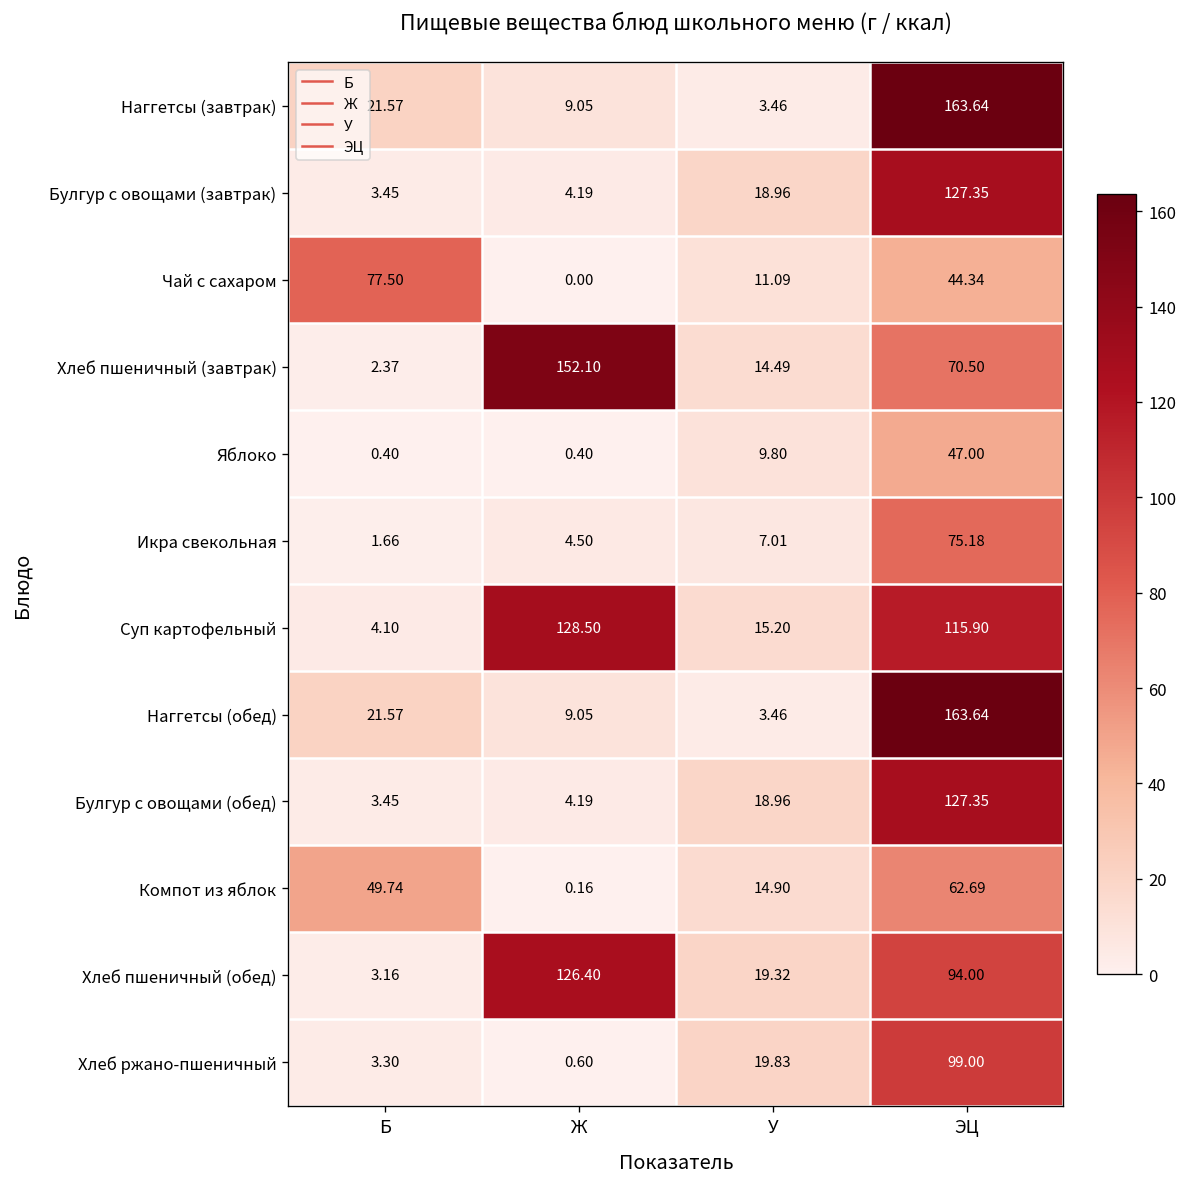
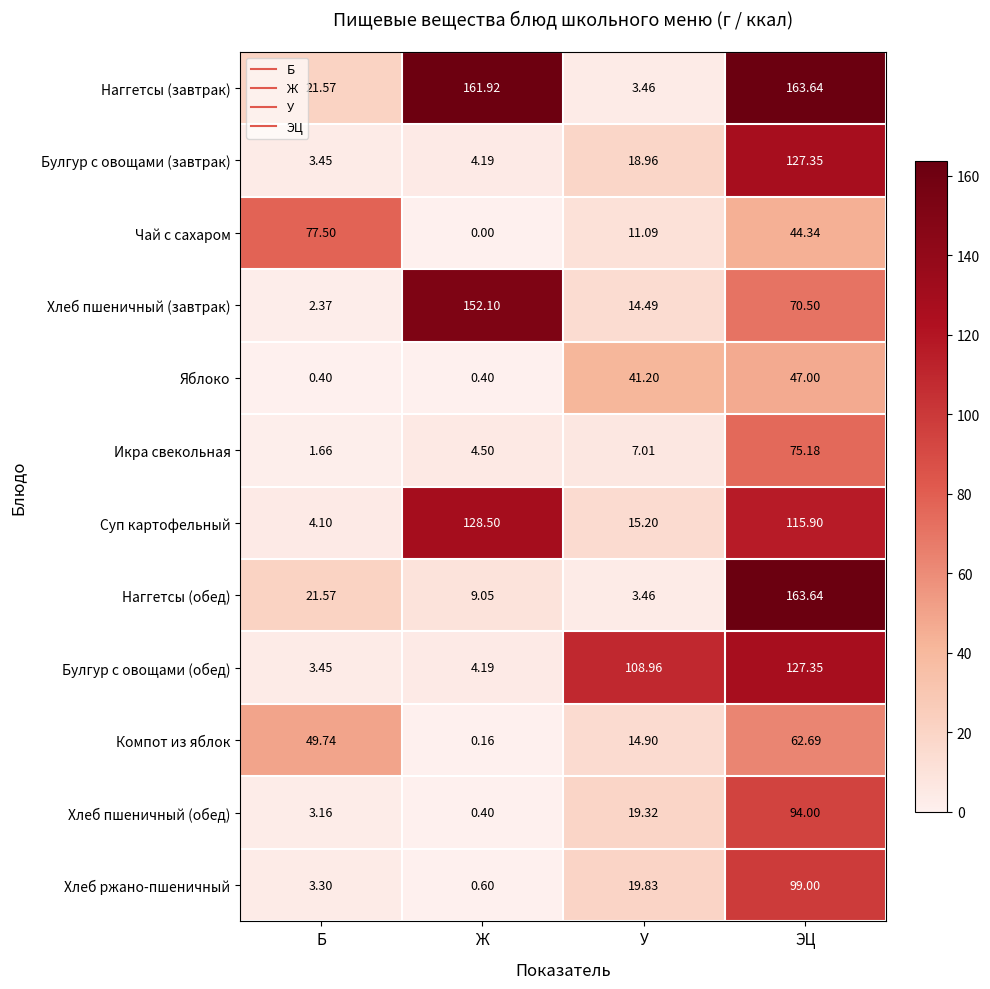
  {
    "Наггетсы (завтрак)": {
-     "Ж": 9.05,
+     "Ж": 161.92,
      "У": 3.46,
      "ЭЦ": 163.64
    },
    "Булгур с овощами (завтрак)": {
      "Б": 3.45,
      "Ж": 4.19,
      "У": 18.96,
      "ЭЦ": 127.35
    },
    "Чай с сахаром": {
      "Б": 77.50,
      "Ж": 0.00,
      "У": 11.09,
      "ЭЦ": 44.34
    },
    "Хлеб пшеничный (завтрак)": {
      "Б": 2.37,
      "Ж": 152.10,
      "У": 14.49,
      "ЭЦ": 70.50
    },
    "Яблоко": {
      "Б": 0.40,
      "Ж": 0.40,
-     "У": 9.80,
+     "У": 41.20,
      "ЭЦ": 47.00
    },
    "Икра свекольная": {
      "Б": 1.66,
      "Ж": 4.50,
      "У": 7.01,
      "ЭЦ": 75.18
    },
    "Суп картофельный": {
      "Б": 4.10,
      "Ж": 128.50,
      "У": 15.20,
      "ЭЦ": 115.90
    },
    "Наггетсы (обед)": {
      "Б": 21.57,
      "Ж": 9.05,
      "У": 3.46,
      "ЭЦ": 163.64
    },
    "Булгур с овощами (обед)": {
      "Б": 3.45,
      "Ж": 4.19,
-     "У": 18.96,
+     "У": 108.96,
      "ЭЦ": 127.35
    },
    "Компот из яблок": {
      "Б": 49.74,
      "Ж": 0.16,
      "У": 14.90,
      "ЭЦ": 62.69
    },
    "Хлеб пшеничный (обед)": {
      "Б": 3.16,
-     "Ж": 126.40,
+     "Ж": 0.40,
      "У": 19.32,
      "ЭЦ": 94.00
    },
    "Хлеб ржано-пшеничный": {
      "Б": 3.30,
      "Ж": 0.60,
      "У": 19.83,
      "ЭЦ": 99.00
    }
  }
